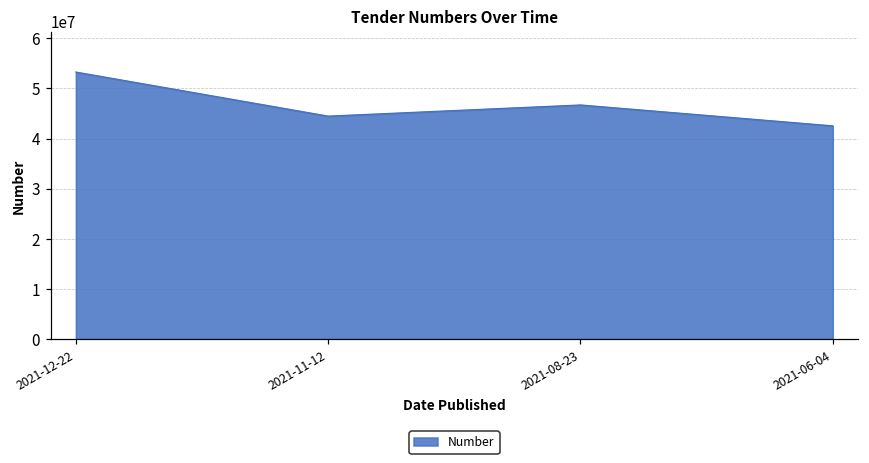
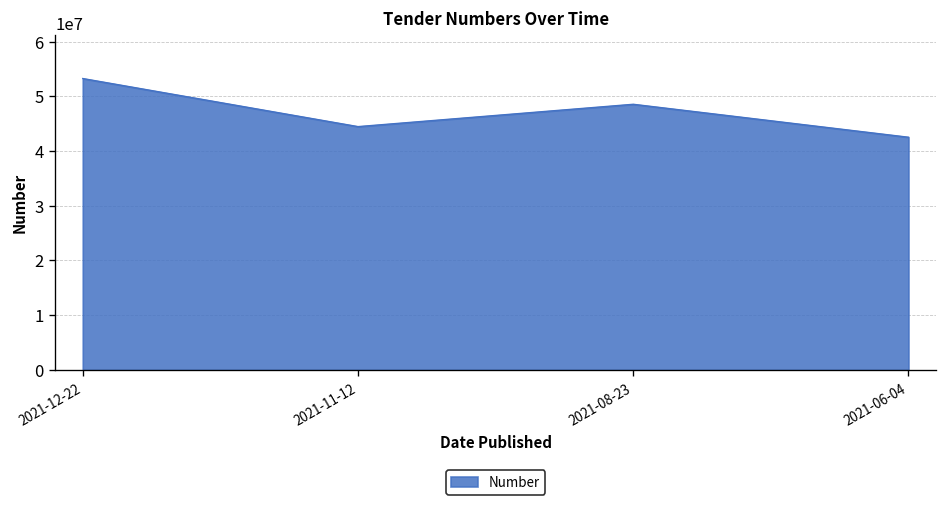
  {
    "2021-12-22": 53000000,
    "2021-11-12": 44000000,
-   "2021-08-23": 47000000,
+   "2021-08-23": 49000000,
    "2021-06-04": 43000000
  }
